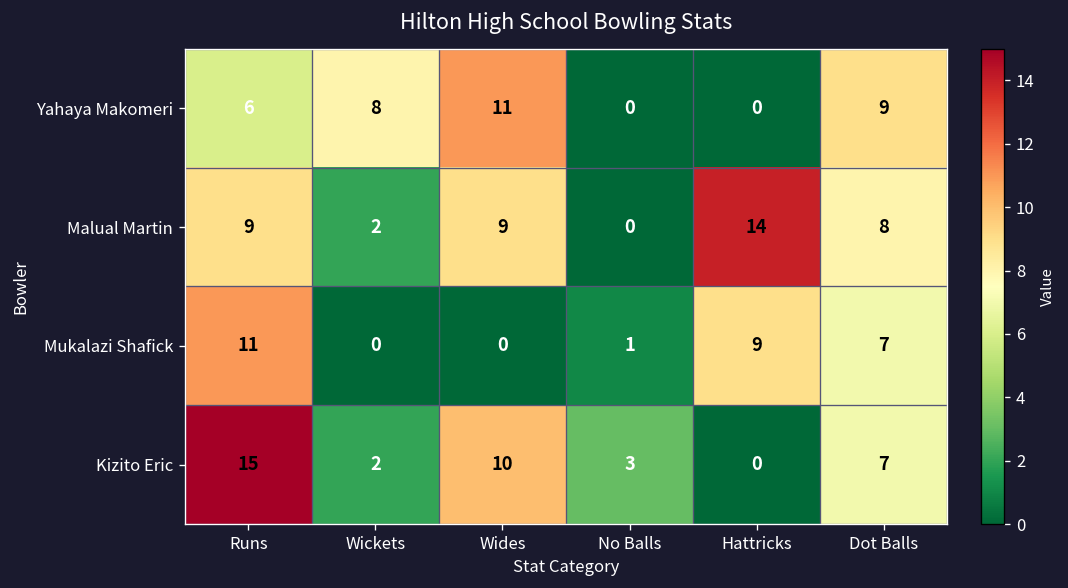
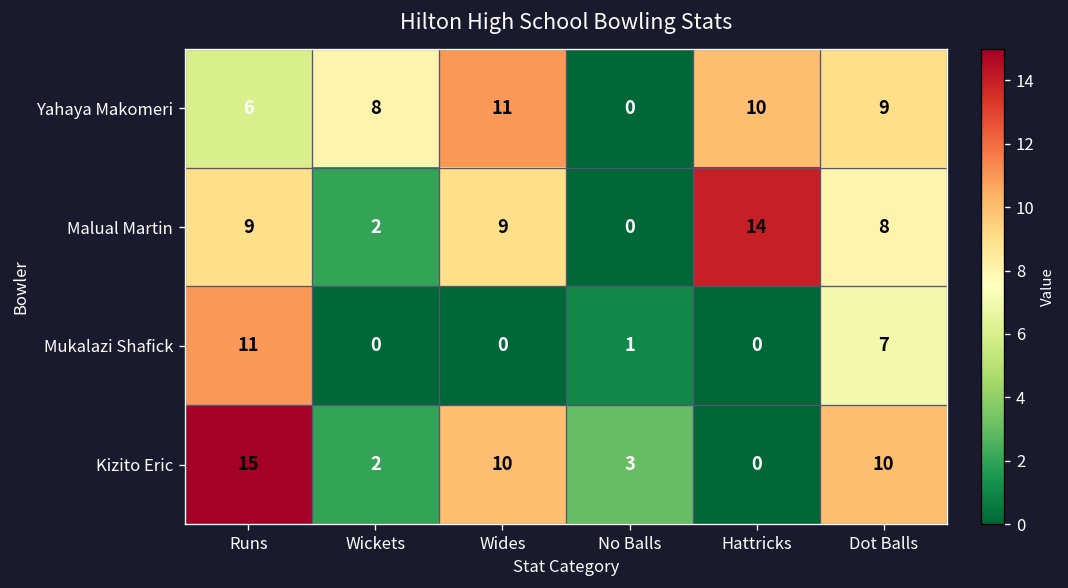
  {
    "Yahaya Makomeri": {
      "Runs": 6,
      "Wickets": 8,
      "Wides": 11,
      "No Balls": 0,
-     "Hattricks": 0,
+     "Hattricks": 10,
      "Dot Balls": 9
    },
    "Malual Martin": {
      "Runs": 9,
      "Wickets": 2,
      "Wides": 9,
      "No Balls": 0,
      "Hattricks": 14,
      "Dot Balls": 8
    },
    "Mukalazi Shafick": {
      "Runs": 11,
      "Wickets": 0,
      "Wides": 0,
      "No Balls": 1,
-     "Hattricks": 9,
+     "Hattricks": 0,
      "Dot Balls": 7
    },
    "Kizito Eric": {
      "Runs": 15,
      "Wickets": 2,
      "Wides": 10,
      "No Balls": 3,
      "Hattricks": 0,
-     "Dot Balls": 7
+     "Dot Balls": 10
    }
  }
